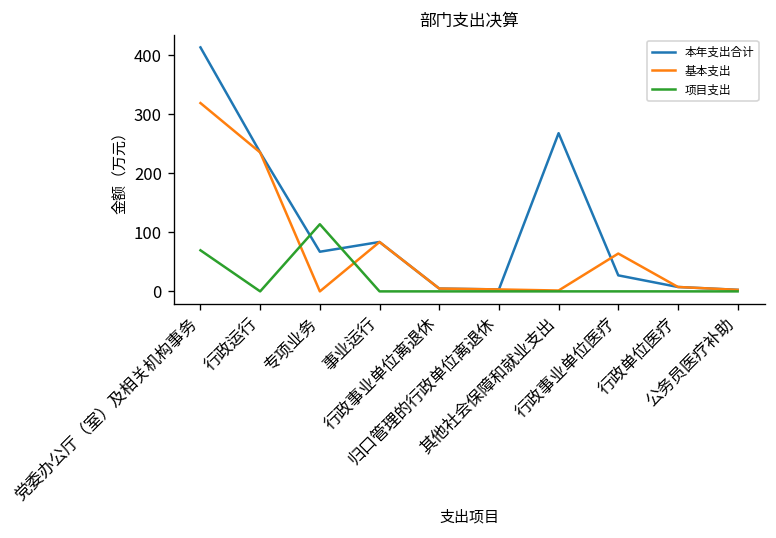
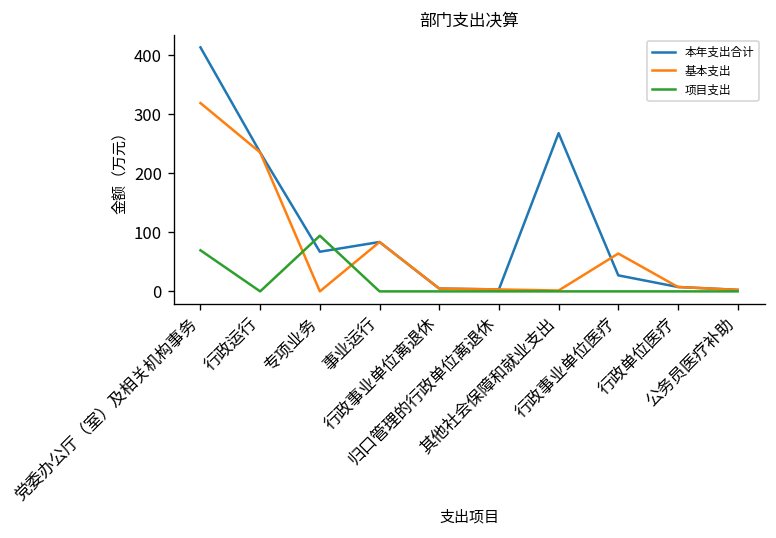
  {
    "本年支出合计": {
      "党委办公厅（室）及相关机构事务": 410,
      "专项业务": 70,
      "其他社会保障和就业支出": 270,
      "行政事业单位医疗": 30
    },
    "基本支出": {
      "党委办公厅（室）及相关机构事务": 320,
      "专项业务": 0,
      "行政事业单位医疗": 60
    },
    "项目支出": {
      "党委办公厅（室）及相关机构事务": 70,
      "行政运行": 0,
-     "专项业务": 110,
+     "专项业务": 90,
      "事业运行": 0,
      "行政事业单位医疗": 0,
      "行政单位医疗": 0
    }
  }
